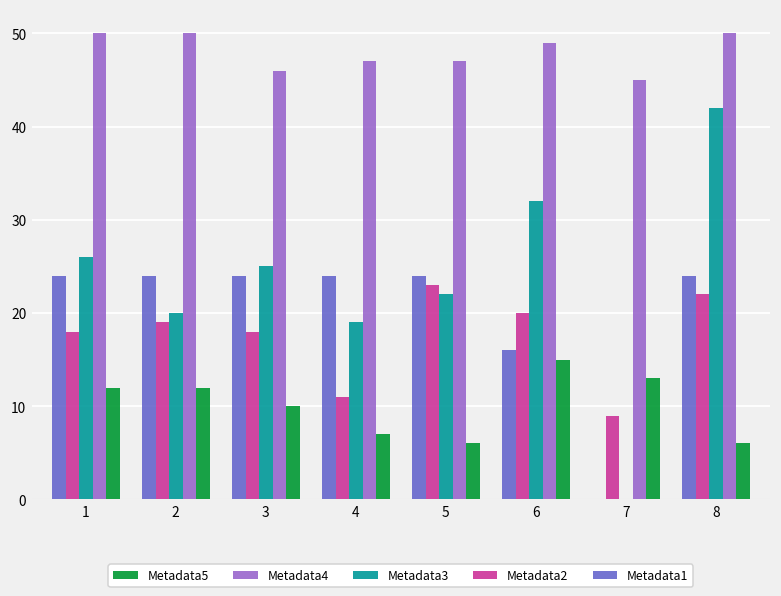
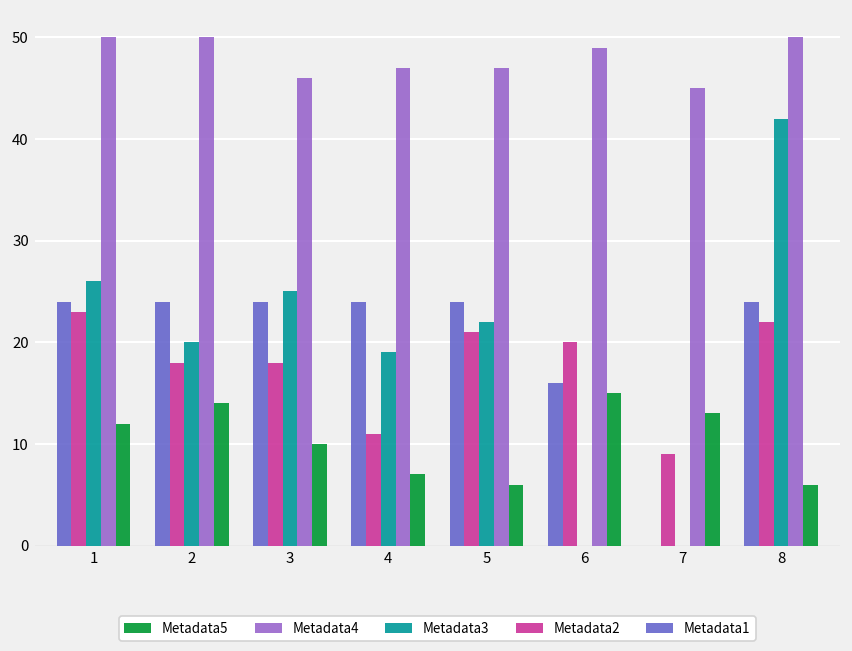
  {
    "Metadata2": {
-     "1": 18,
-     "2": 19,
+     "1": 23,
+     "2": 18,
      "3": 18,
      "4": 11,
-     "5": 23,
+     "5": 21,
      "6": 20,
      "7": 9,
      "8": 22
    },
    "Metadata3": {
      "1": 26,
      "2": 20,
      "3": 25,
      "4": 19,
      "5": 22,
-     "6": 32,
+     "6": 0,
      "7": 0,
      "8": 42
    },
    "Metadata5": {
      "1": 12,
-     "2": 12,
+     "2": 14,
      "3": 10,
      "4": 7,
      "5": 6,
      "6": 15,
      "7": 13,
      "8": 6
    }
  }
